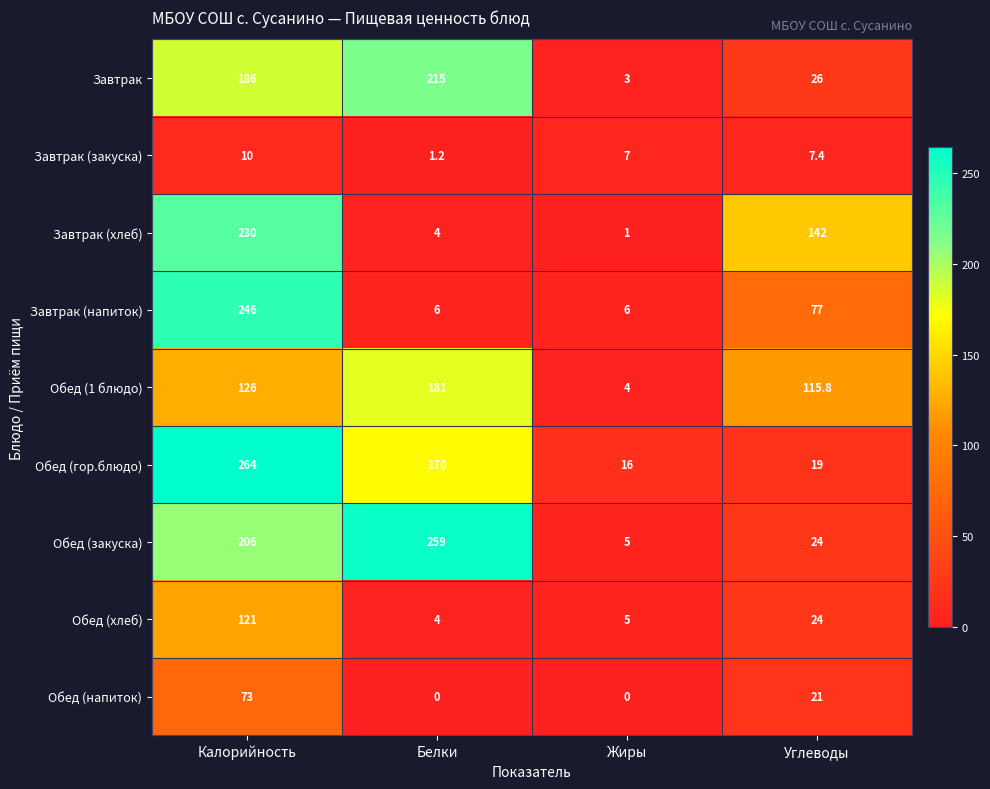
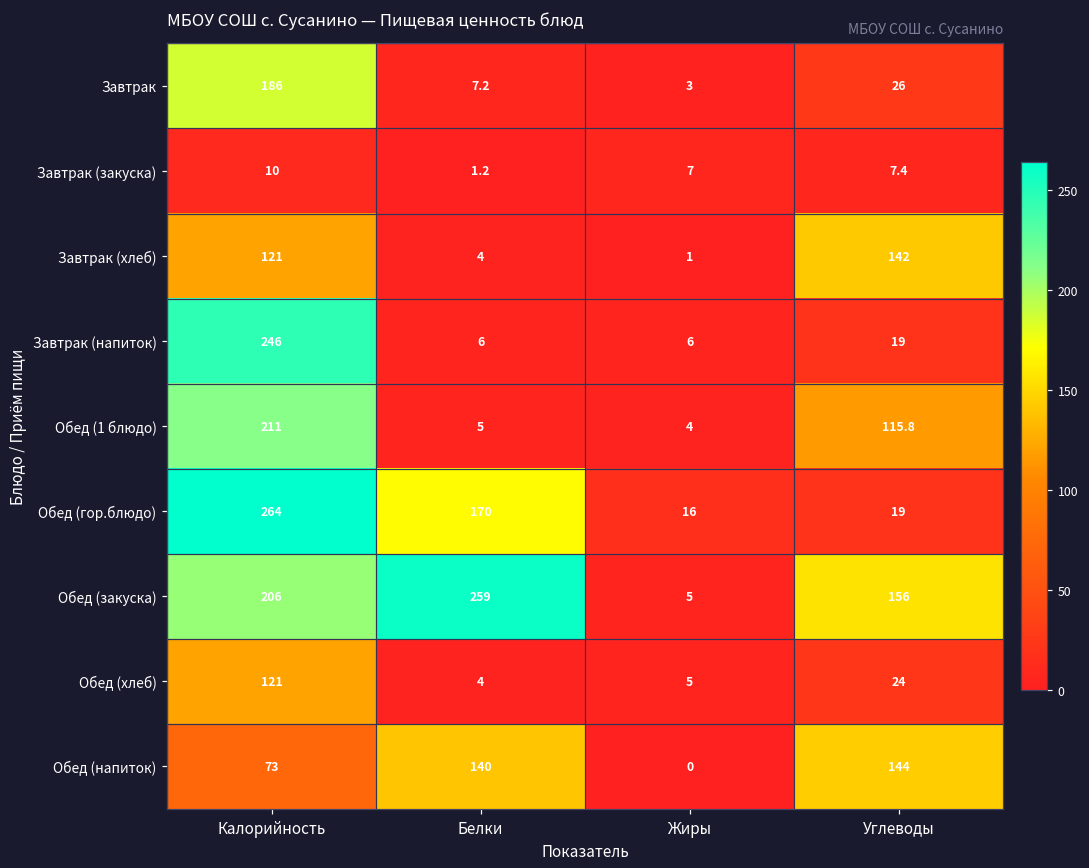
  {
    "Завтрак": {
      "Калорийность": 186,
-     "Белки": 215,
+     "Белки": 7.2,
      "Жиры": 3,
      "Углеводы": 26
    },
    "Завтрак (закуска)": {
      "Калорийность": 10,
      "Белки": 1.2,
      "Жиры": 7,
      "Углеводы": 7.4
    },
    "Завтрак (хлеб)": {
-     "Калорийность": 230,
+     "Калорийность": 121,
      "Белки": 4,
      "Жиры": 1,
      "Углеводы": 142
    },
    "Завтрак (напиток)": {
      "Калорийность": 246,
      "Белки": 6,
      "Жиры": 6,
-     "Углеводы": 77
+     "Углеводы": 19
    },
    "Обед (1 блюдо)": {
-     "Калорийность": 126,
-     "Белки": 181,
+     "Калорийность": 211,
+     "Белки": 5,
      "Жиры": 4,
      "Углеводы": 115.8
    },
    "Обед (гор.блюдо)": {
      "Калорийность": 264,
      "Белки": 170,
      "Жиры": 16,
      "Углеводы": 19
    },
    "Обед (закуска)": {
      "Калорийность": 206,
      "Белки": 259,
      "Жиры": 5,
-     "Углеводы": 24
+     "Углеводы": 156
    },
    "Обед (хлеб)": {
      "Калорийность": 121,
      "Белки": 4,
      "Жиры": 5,
      "Углеводы": 24
    },
    "Обед (напиток)": {
      "Калорийность": 73,
-     "Белки": 0,
+     "Белки": 140,
      "Жиры": 0,
-     "Углеводы": 21
+     "Углеводы": 144
    }
  }
